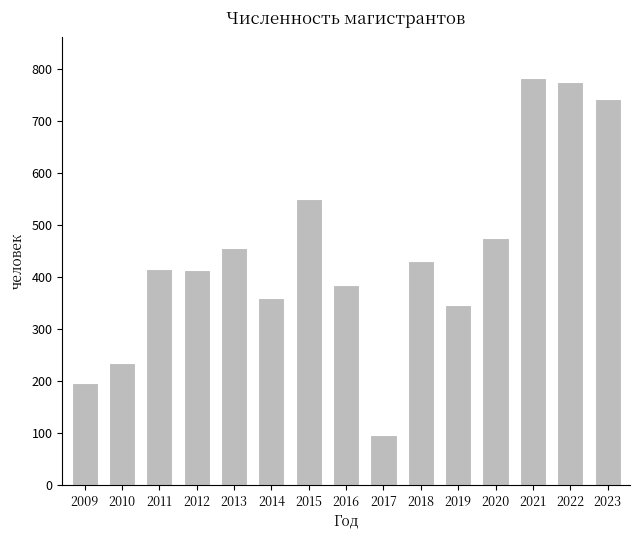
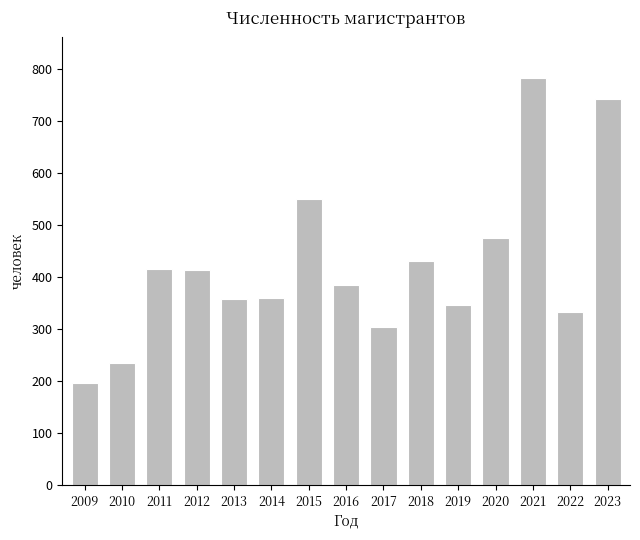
  {
    "2009": 200,
    "2010": 230,
    "2011": 420,
    "2012": 410,
-   "2013": 460,
+   "2013": 360,
    "2014": 360,
    "2015": 550,
    "2016": 390,
-   "2017": 100,
+   "2017": 310,
    "2018": 430,
    "2019": 350,
    "2020": 480,
    "2021": 780,
-   "2022": 780,
+   "2022": 330,
    "2023": 740
  }
